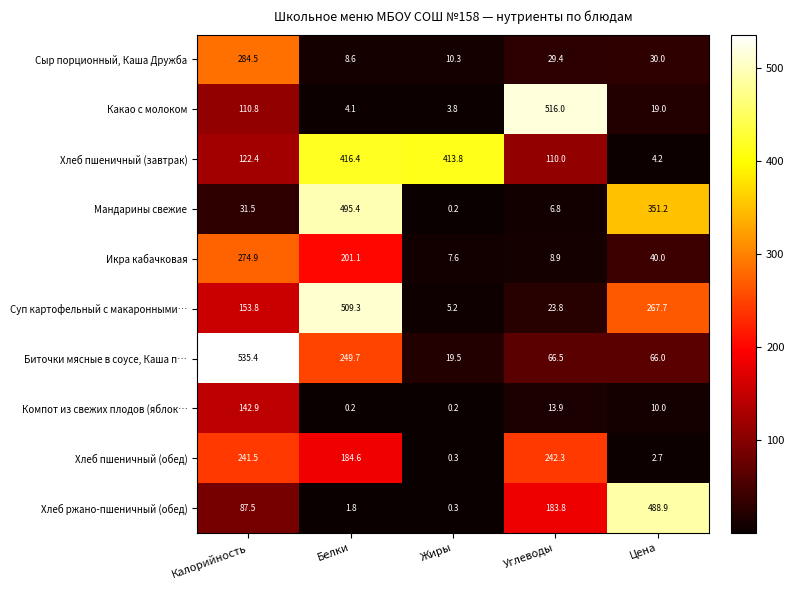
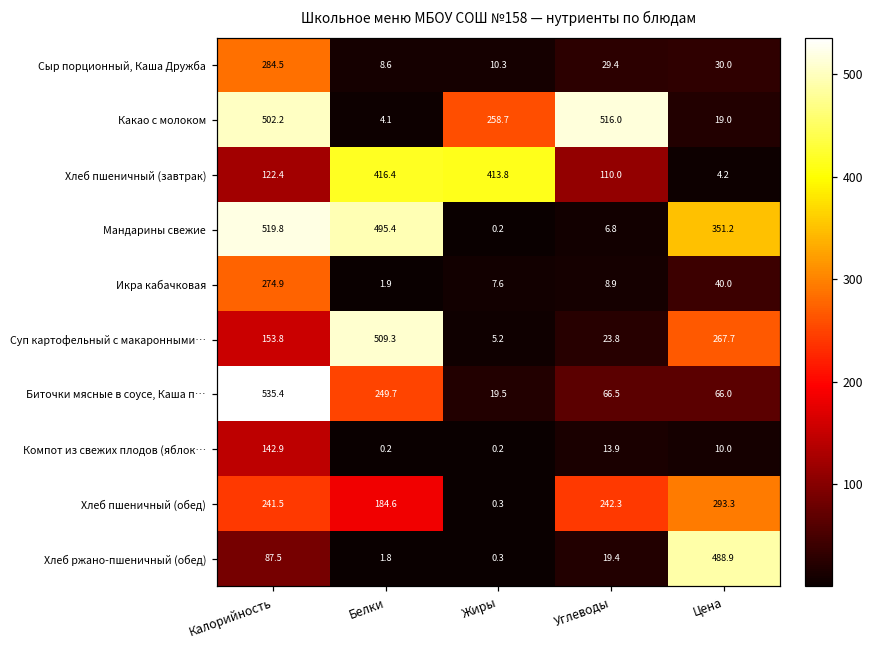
  {
    "Сыр порционный, Каша Дружба": {
      "Калорийность": 284.5,
      "Белки": 8.6,
      "Жиры": 10.3,
      "Углеводы": 29.4,
      "Цена": 30.0
    },
    "Какао с молоком": {
-     "Калорийность": 110.8,
+     "Калорийность": 502.2,
      "Белки": 4.1,
-     "Жиры": 3.8,
+     "Жиры": 258.7,
      "Углеводы": 516.0,
      "Цена": 19.0
    },
    "Хлеб пшеничный (завтрак)": {
      "Калорийность": 122.4,
      "Белки": 416.4,
      "Жиры": 413.8,
      "Углеводы": 110.0,
      "Цена": 4.2
    },
    "Мандарины свежие": {
-     "Калорийность": 31.5,
+     "Калорийность": 519.8,
      "Белки": 495.4,
      "Жиры": 0.2,
      "Углеводы": 6.8,
      "Цена": 351.2
    },
    "Икра кабачковая": {
      "Калорийность": 274.9,
-     "Белки": 201.1,
+     "Белки": 1.9,
      "Жиры": 7.6,
      "Углеводы": 8.9,
      "Цена": 40.0
    },
    "Суп картофельный с макаронными…": {
      "Калорийность": 153.8,
      "Белки": 509.3,
      "Жиры": 5.2,
      "Углеводы": 23.8,
      "Цена": 267.7
    },
    "Биточки мясные в соусе, Каша п…": {
      "Калорийность": 535.4,
      "Белки": 249.7,
      "Жиры": 19.5,
      "Углеводы": 66.5,
      "Цена": 66.0
    },
    "Компот из свежих плодов (яблок…": {
      "Калорийность": 142.9,
      "Белки": 0.2,
      "Жиры": 0.2,
      "Углеводы": 13.9,
      "Цена": 10.0
    },
    "Хлеб пшеничный (обед)": {
      "Калорийность": 241.5,
      "Белки": 184.6,
      "Жиры": 0.3,
      "Углеводы": 242.3,
-     "Цена": 2.7
+     "Цена": 293.3
    },
    "Хлеб ржано-пшеничный (обед)": {
      "Калорийность": 87.5,
      "Белки": 1.8,
      "Жиры": 0.3,
-     "Углеводы": 183.8,
+     "Углеводы": 19.4,
      "Цена": 488.9
    }
  }
